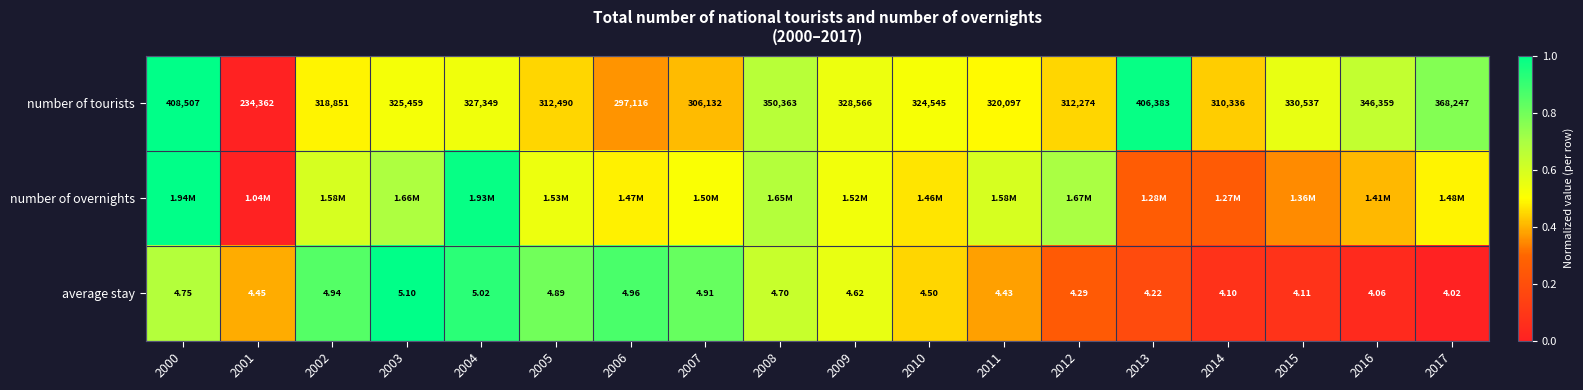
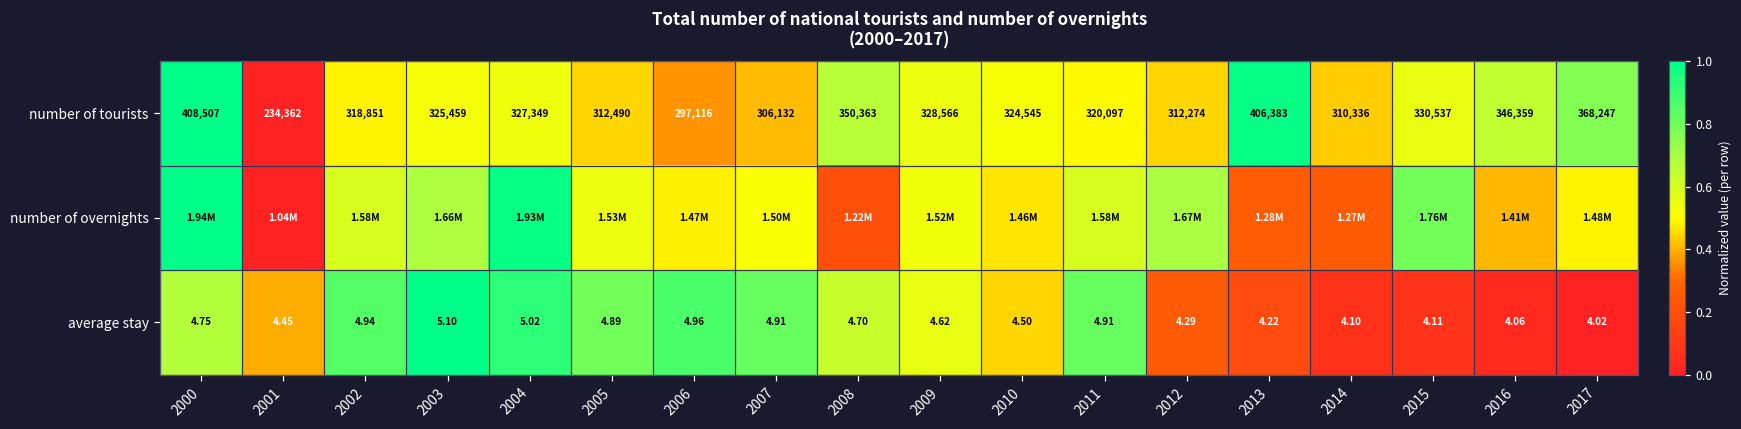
  {
    "number of tourists": {
      "2000": "408,507",
      "2001": "234,362",
      "2002": "318,851",
      "2003": "325,459",
      "2004": "327,349",
      "2005": "312,490",
      "2006": "297,116",
      "2007": "306,132",
      "2008": "350,363",
      "2009": "328,566",
      "2010": "324,545",
      "2011": "320,097",
      "2012": "312,274",
      "2013": "406,383",
      "2014": "310,336",
      "2015": "330,537",
      "2016": "346,359",
      "2017": "368,247"
    },
    "number of overnights": {
      "2000": "1.94M",
      "2001": "1.04M",
      "2002": "1.58M",
      "2003": "1.66M",
      "2004": "1.93M",
      "2005": "1.53M",
      "2006": "1.47M",
      "2007": "1.50M",
-     "2008": "1.65M",
+     "2008": "1.22M",
      "2009": "1.52M",
      "2010": "1.46M",
      "2011": "1.58M",
      "2012": "1.67M",
      "2013": "1.28M",
      "2014": "1.27M",
-     "2015": "1.36M",
+     "2015": "1.76M",
      "2016": "1.41M",
      "2017": "1.48M"
    },
    "average stay": {
      "2000": "4.75",
      "2001": "4.45",
      "2002": "4.94",
      "2003": "5.10",
      "2004": "5.02",
      "2005": "4.89",
      "2006": "4.96",
      "2007": "4.91",
      "2008": "4.70",
      "2009": "4.62",
      "2010": "4.50",
-     "2011": "4.43",
+     "2011": "4.91",
      "2012": "4.29",
      "2013": "4.22",
      "2014": "4.10",
      "2015": "4.11",
      "2016": "4.06",
      "2017": "4.02"
    }
  }
